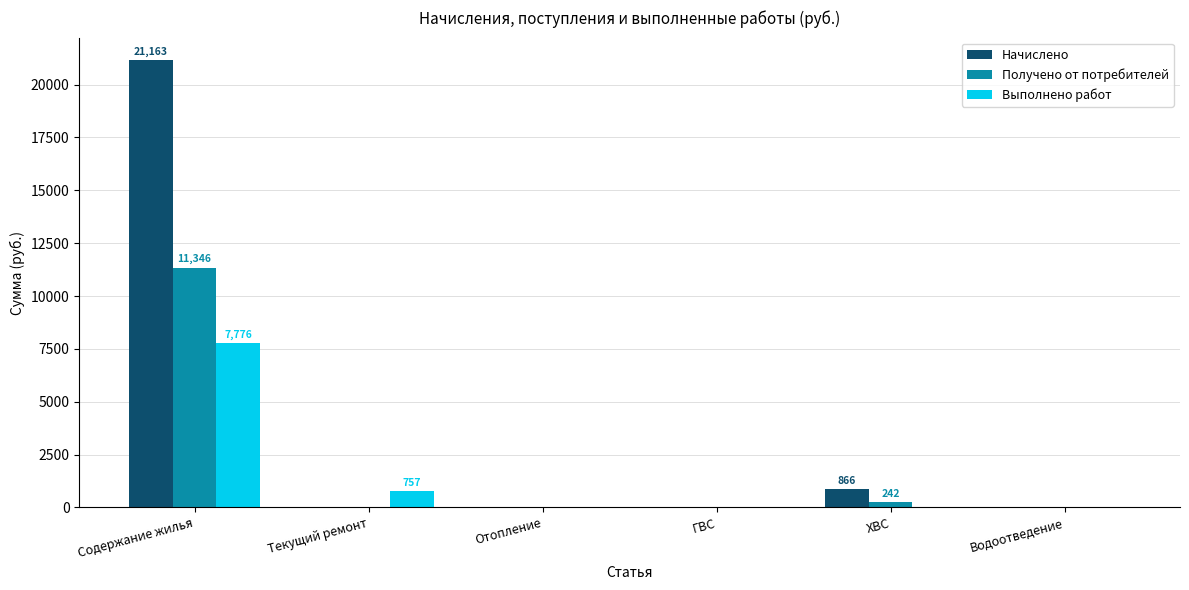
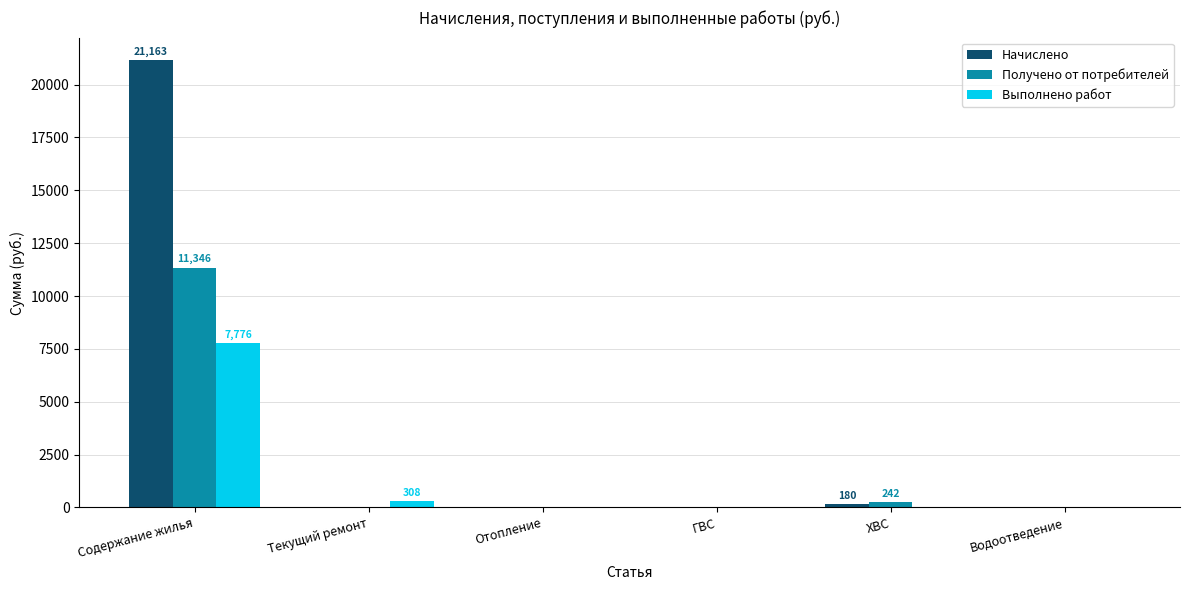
  {
    "Начислено": {
      "Содержание жилья": "21,163",
-     "ХВС": "866"
+     "ХВС": "180"
    },
    "Получено от потребителей": {
      "Содержание жилья": "11,346",
      "ХВС": "242"
    },
    "Выполнено работ": {
      "Содержание жилья": "7,776",
-     "Текущий ремонт": "757"
+     "Текущий ремонт": "308"
    }
  }
